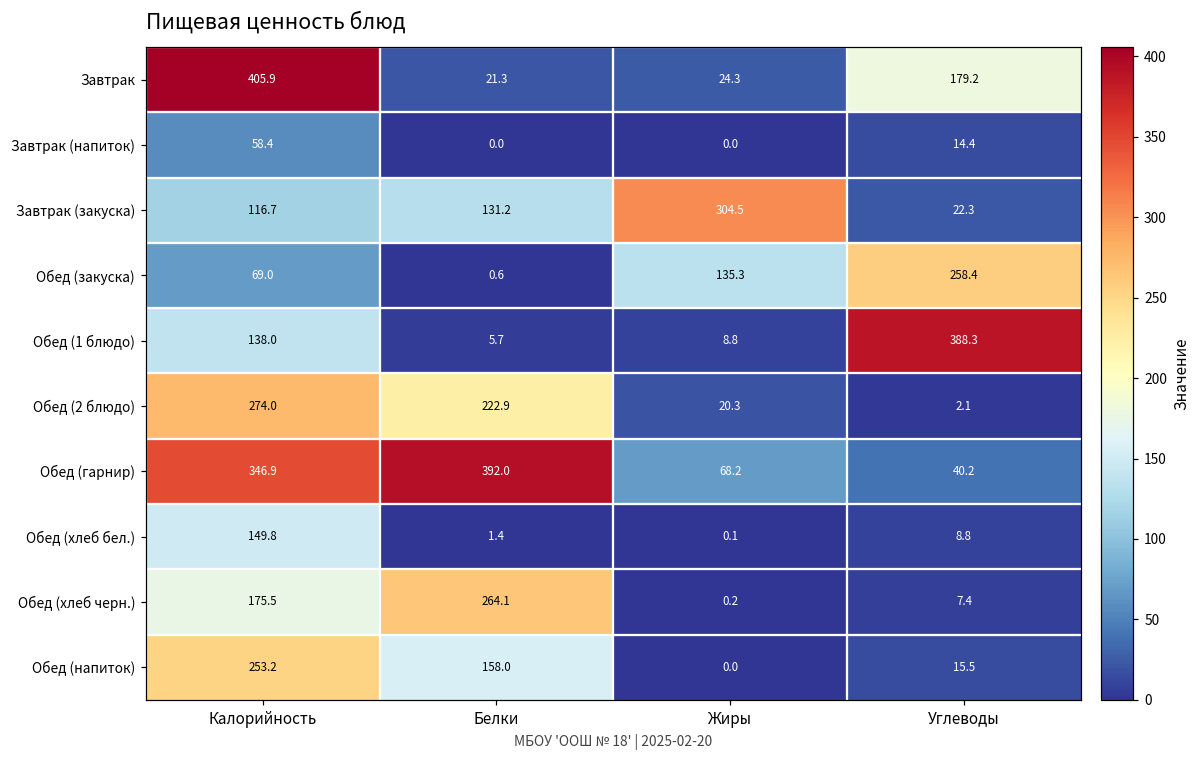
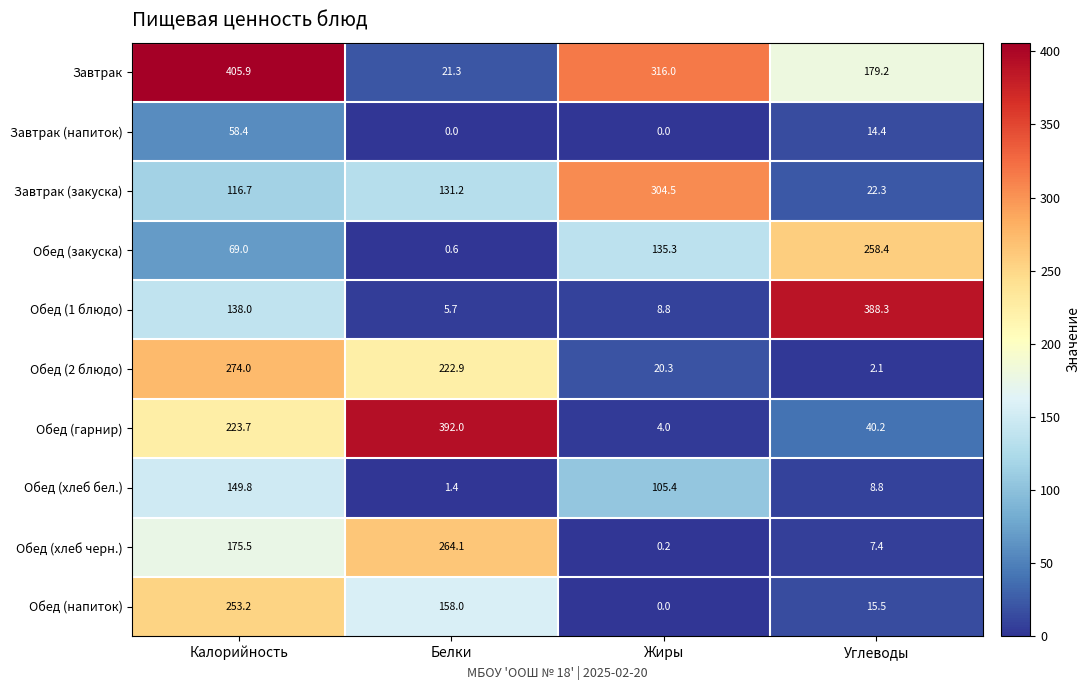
  {
    "Завтрак": {
      "Калорийность": 405.9,
      "Белки": 21.3,
-     "Жиры": 24.3,
+     "Жиры": 316.0,
      "Углеводы": 179.2
    },
    "Завтрак (напиток)": {
      "Калорийность": 58.4,
      "Белки": 0.0,
      "Жиры": 0.0,
      "Углеводы": 14.4
    },
    "Завтрак (закуска)": {
      "Калорийность": 116.7,
      "Белки": 131.2,
      "Жиры": 304.5,
      "Углеводы": 22.3
    },
    "Обед (закуска)": {
      "Калорийность": 69.0,
      "Белки": 0.6,
      "Жиры": 135.3,
      "Углеводы": 258.4
    },
    "Обед (1 блюдо)": {
      "Калорийность": 138.0,
      "Белки": 5.7,
      "Жиры": 8.8,
      "Углеводы": 388.3
    },
    "Обед (2 блюдо)": {
      "Калорийность": 274.0,
      "Белки": 222.9,
      "Жиры": 20.3,
      "Углеводы": 2.1
    },
    "Обед (гарнир)": {
-     "Калорийность": 346.9,
+     "Калорийность": 223.7,
      "Белки": 392.0,
-     "Жиры": 68.2,
+     "Жиры": 4.0,
      "Углеводы": 40.2
    },
    "Обед (хлеб бел.)": {
      "Калорийность": 149.8,
      "Белки": 1.4,
-     "Жиры": 0.1,
+     "Жиры": 105.4,
      "Углеводы": 8.8
    },
    "Обед (хлеб черн.)": {
      "Калорийность": 175.5,
      "Белки": 264.1,
      "Жиры": 0.2,
      "Углеводы": 7.4
    },
    "Обед (напиток)": {
      "Калорийность": 253.2,
      "Белки": 158.0,
      "Жиры": 0.0,
      "Углеводы": 15.5
    }
  }
